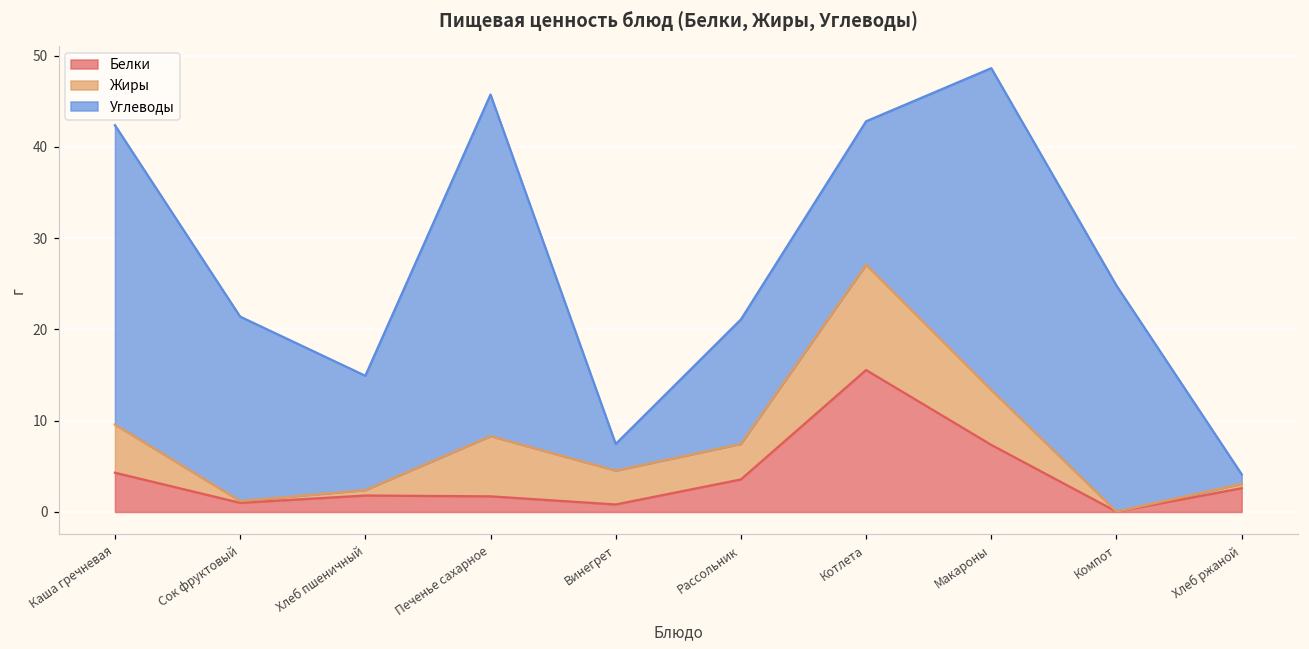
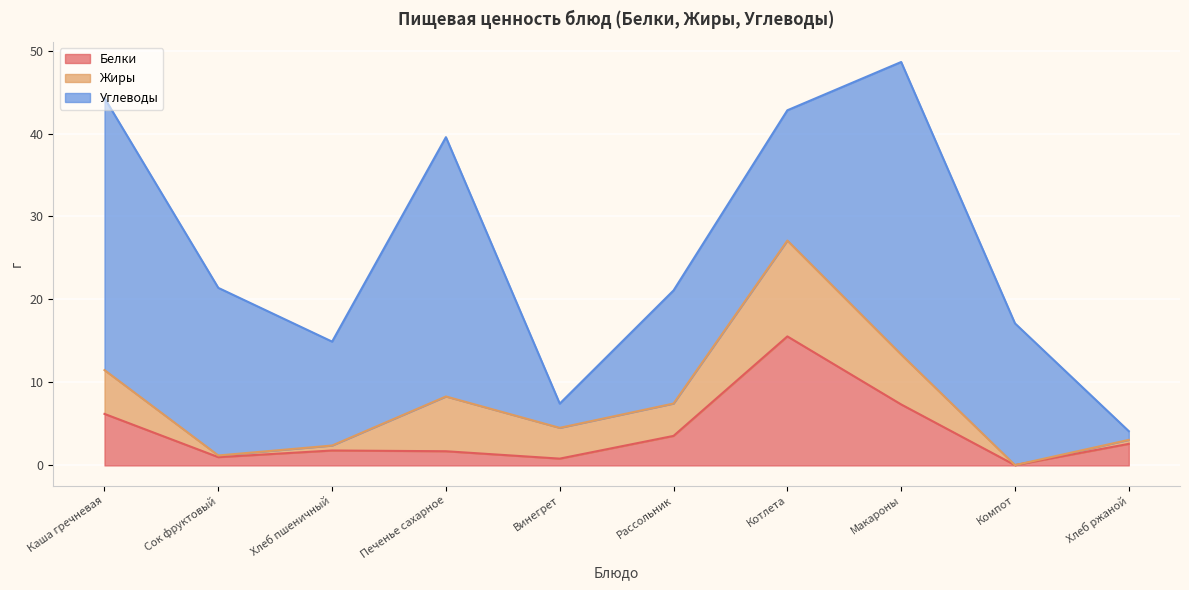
  {
    "Белки": {
-     "Каша гречневая": 4,
+     "Каша гречневая": 6,
      "Хлеб пшеничный": 2,
      "Печенье сахарное": 2,
      "Винегрет": 1,
      "Рассольник": 4,
      "Котлета": 16,
      "Макароны": 7,
      "Хлеб ржаной": 3
    },
    "Жиры": {
      "Каша гречневая": 5,
      "Хлеб пшеничный": 1,
      "Печенье сахарное": 7,
      "Винегрет": 4,
      "Рассольник": 4,
      "Котлета": 12,
      "Макароны": 6,
      "Хлеб ржаной": 0
    },
    "Углеводы": {
      "Сок фруктовый": 20,
      "Хлеб пшеничный": 13,
-     "Печенье сахарное": 37,
+     "Печенье сахарное": 31,
      "Винегрет": 3,
      "Рассольник": 14,
      "Котлета": 16,
      "Макароны": 35,
-     "Компот": 25,
+     "Компот": 17,
      "Хлеб ржаной": 1
    }
  }
